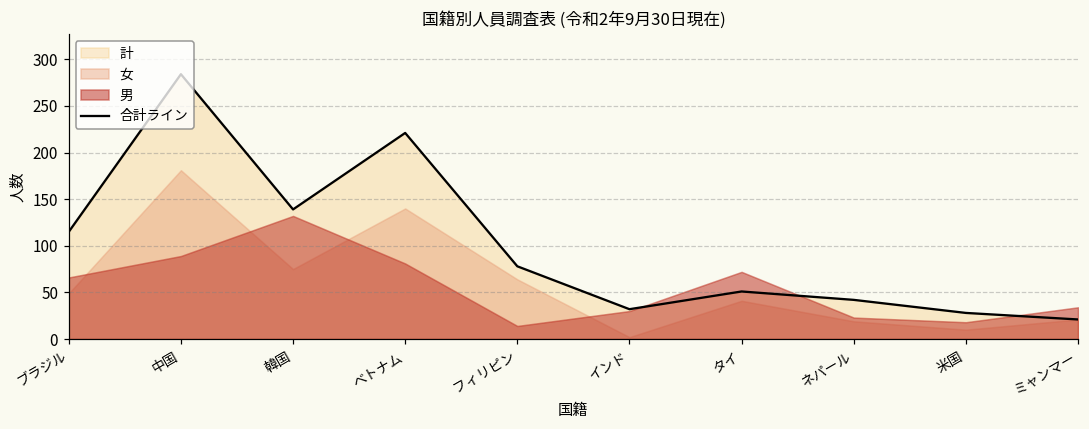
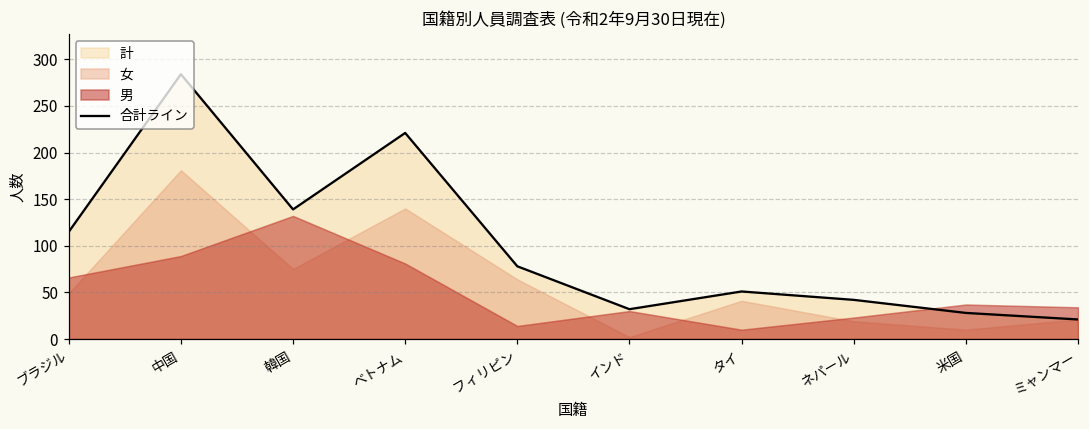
  {
    "男": {
      "ブラジル": 70,
      "中国": 90,
      "韓国": 130,
      "ベトナム": 80,
      "フィリピン": 10,
-     "タイ": 70,
+     "タイ": 10,
      "ネパール": 20,
-     "米国": 20,
+     "米国": 40,
      "ミャンマー": 30
    }
  }
